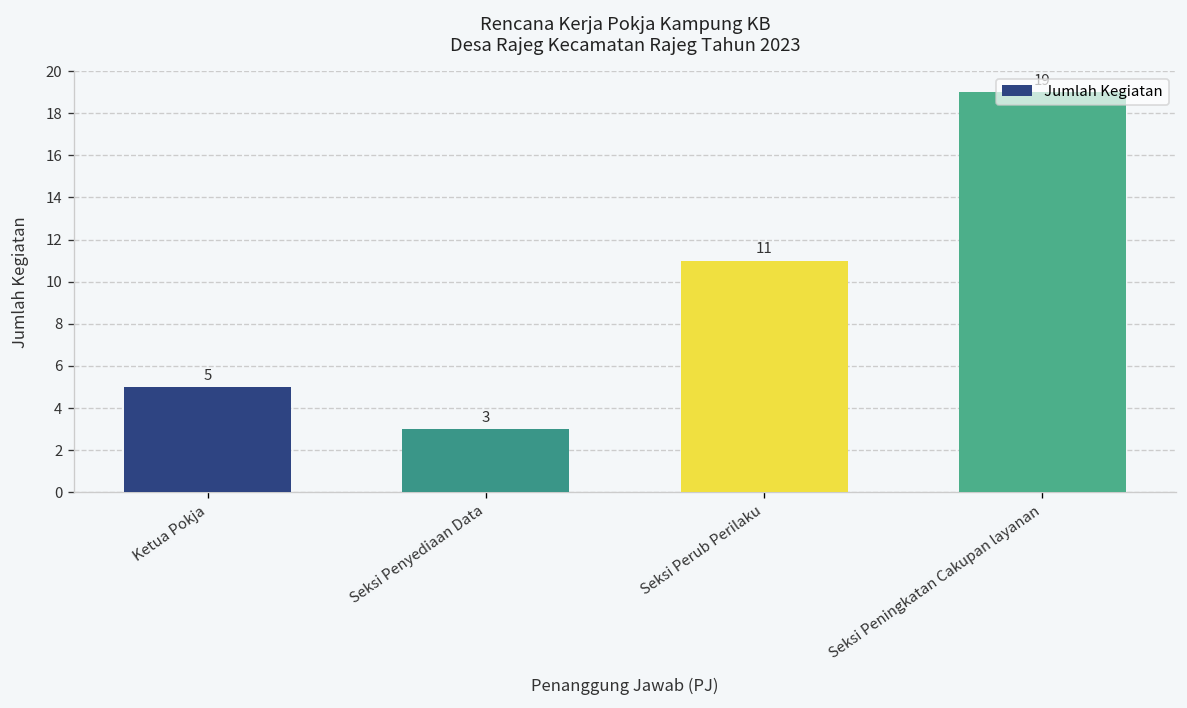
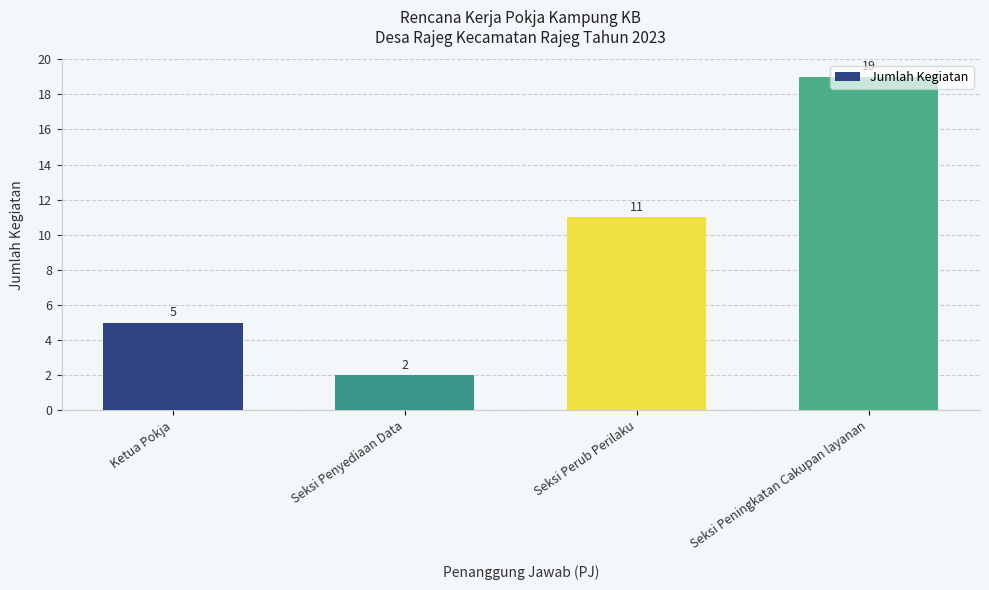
  {
    "Ketua Pokja": 5,
-   "Seksi Penyediaan Data": 3,
+   "Seksi Penyediaan Data": 2,
    "Seksi Perub Perilaku": 11
  }
